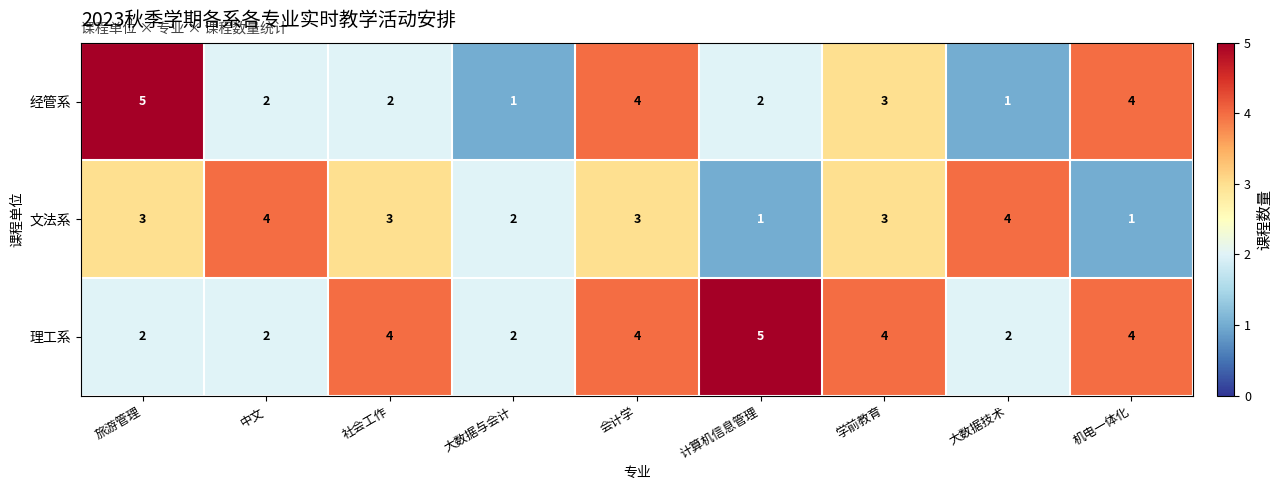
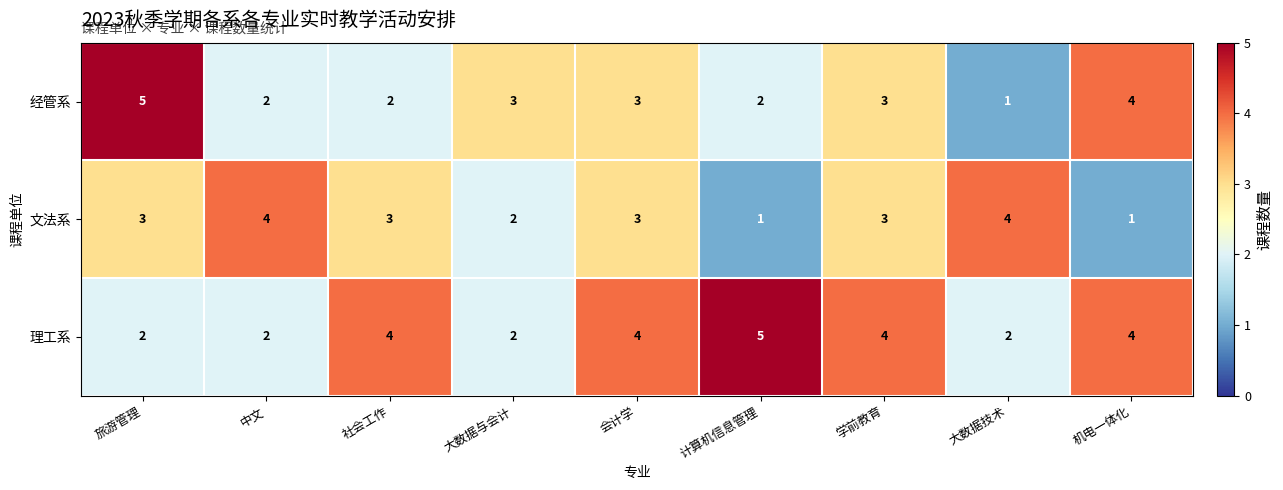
  {
    "经管系": {
      "旅游管理": 5,
      "中文": 2,
      "社会工作": 2,
-     "大数据与会计": 1,
-     "会计学": 4,
+     "大数据与会计": 3,
+     "会计学": 3,
      "计算机信息管理": 2,
      "学前教育": 3,
      "大数据技术": 1,
      "机电一体化": 4
    },
    "文法系": {
      "旅游管理": 3,
      "中文": 4,
      "社会工作": 3,
      "大数据与会计": 2,
      "会计学": 3,
      "计算机信息管理": 1,
      "学前教育": 3,
      "大数据技术": 4,
      "机电一体化": 1
    },
    "理工系": {
      "旅游管理": 2,
      "中文": 2,
      "社会工作": 4,
      "大数据与会计": 2,
      "会计学": 4,
      "计算机信息管理": 5,
      "学前教育": 4,
      "大数据技术": 2,
      "机电一体化": 4
    }
  }
